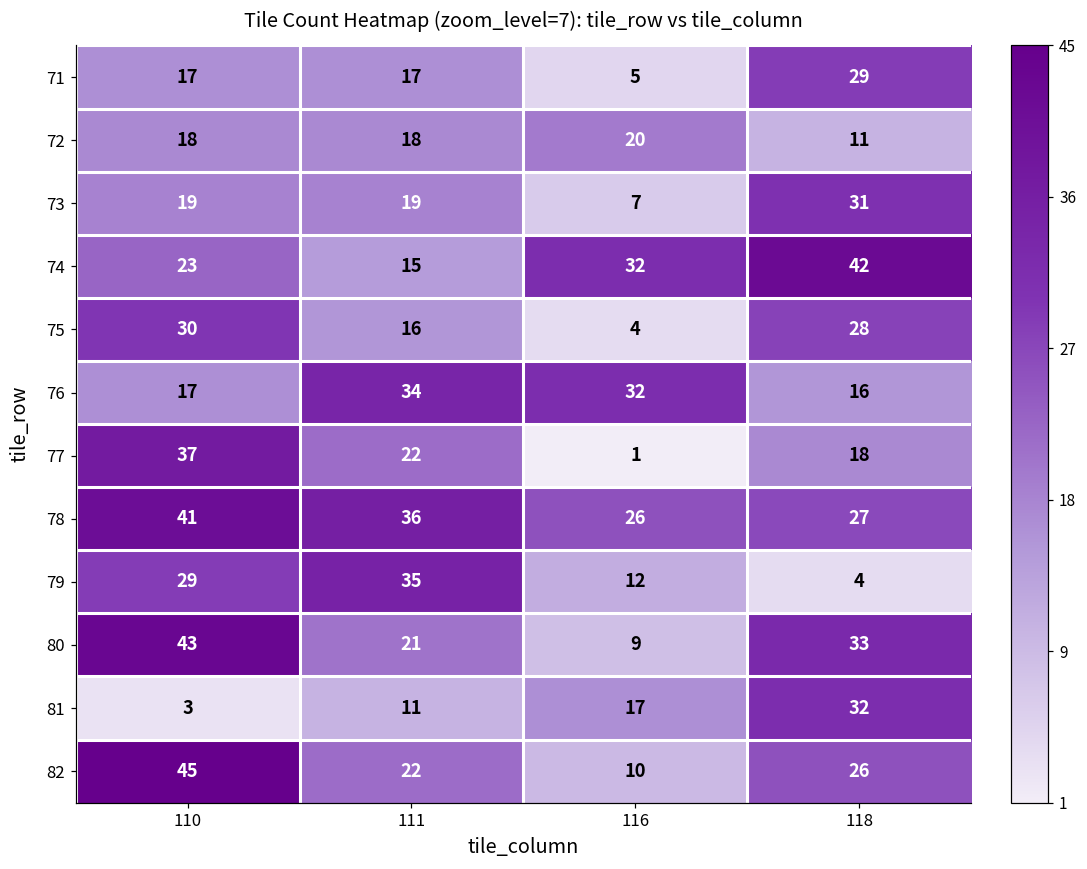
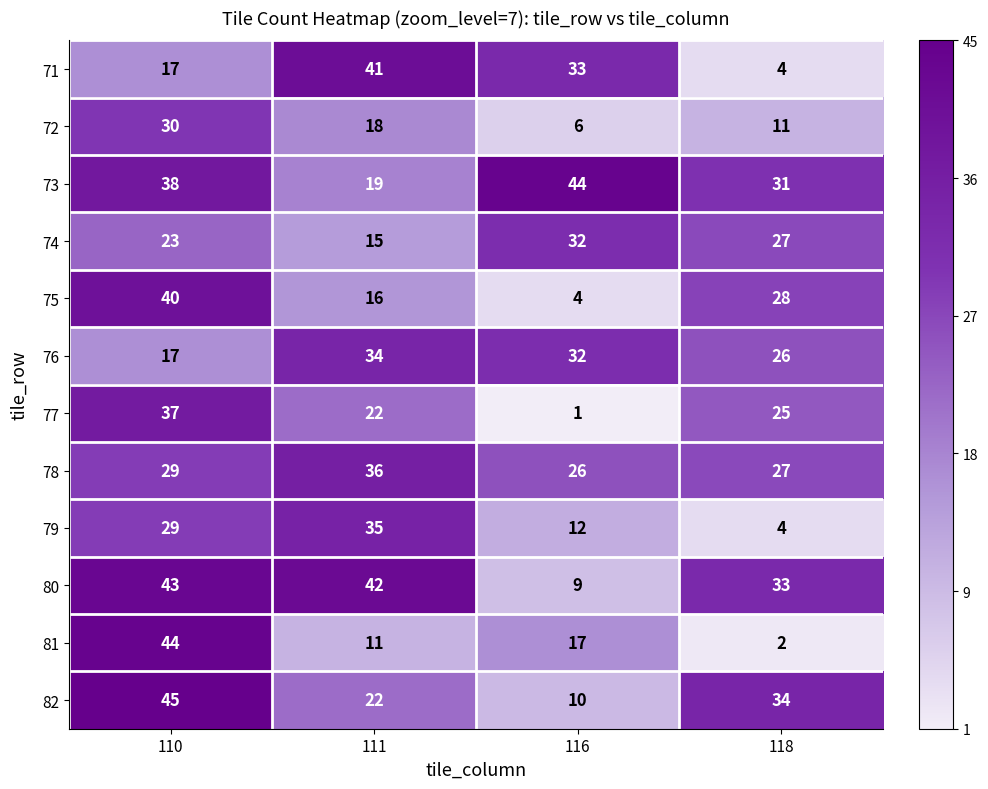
  {
    "71": {
      "110": 17,
-     "111": 17,
-     "116": 5,
-     "118": 29
+     "111": 41,
+     "116": 33,
+     "118": 4
    },
    "72": {
-     "110": 18,
+     "110": 30,
      "111": 18,
-     "116": 20,
+     "116": 6,
      "118": 11
    },
    "73": {
-     "110": 19,
+     "110": 38,
      "111": 19,
-     "116": 7,
+     "116": 44,
      "118": 31
    },
    "74": {
      "110": 23,
      "111": 15,
      "116": 32,
-     "118": 42
+     "118": 27
    },
    "75": {
-     "110": 30,
+     "110": 40,
      "111": 16,
      "116": 4,
      "118": 28
    },
    "76": {
      "110": 17,
      "111": 34,
      "116": 32,
-     "118": 16
+     "118": 26
    },
    "77": {
      "110": 37,
      "111": 22,
      "116": 1,
-     "118": 18
+     "118": 25
    },
    "78": {
-     "110": 41,
+     "110": 29,
      "111": 36,
      "116": 26,
      "118": 27
    },
    "79": {
      "110": 29,
      "111": 35,
      "116": 12,
      "118": 4
    },
    "80": {
      "110": 43,
-     "111": 21,
+     "111": 42,
      "116": 9,
      "118": 33
    },
    "81": {
-     "110": 3,
+     "110": 44,
      "111": 11,
      "116": 17,
-     "118": 32
+     "118": 2
    },
    "82": {
      "110": 45,
      "111": 22,
      "116": 10,
-     "118": 26
+     "118": 34
    }
  }
